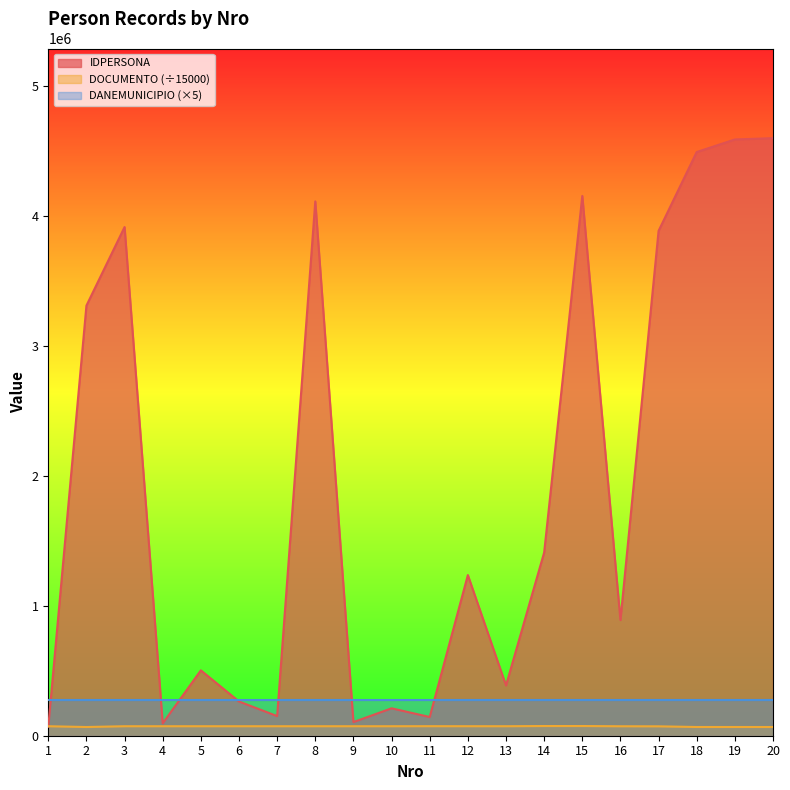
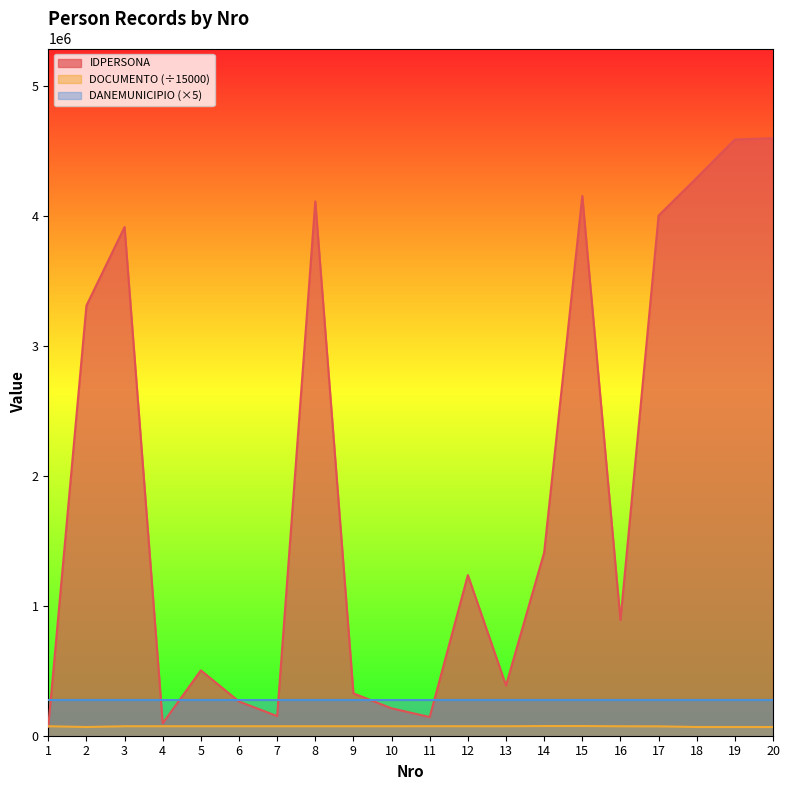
  {
    "IDPERSONA": {
      "2": 3310000,
      "3": 3910000,
      "4": 100000,
      "5": 500000,
      "7": 150000,
      "8": 4110000,
-     "9": 100000,
+     "9": 330000,
      "10": 210000,
      "11": 140000,
      "12": 1240000,
      "13": 390000,
      "14": 1410000,
      "15": 4150000,
      "16": 890000,
-     "17": 3880000,
-     "18": 4490000,
+     "17": 4000000,
+     "18": 4290000,
      "19": 4590000,
      "20": 4600000
    },
    "DOCUMENTO (÷15000)": {
      "2": 70000,
      "3": 70000,
      "4": 70000,
      "5": 70000,
      "6": 70000,
      "7": 70000,
      "8": 70000,
      "9": 70000,
      "10": 70000,
      "11": 70000,
      "12": 70000,
      "13": 70000,
      "14": 70000,
      "15": 70000,
      "16": 70000,
      "17": 70000,
      "18": 70000,
      "19": 70000,
      "20": 70000
    },
    "DANEMUNICIPIO (×5)": {
      "1": 270000,
      "2": 270000,
      "3": 270000,
      "4": 270000,
      "5": 270000,
      "7": 270000,
      "8": 270000,
      "9": 270000,
      "10": 270000,
      "11": 270000,
      "12": 270000,
      "13": 270000,
      "14": 270000,
      "15": 270000,
      "16": 270000,
      "17": 270000,
      "18": 270000,
      "19": 270000,
      "20": 270000
    }
  }
